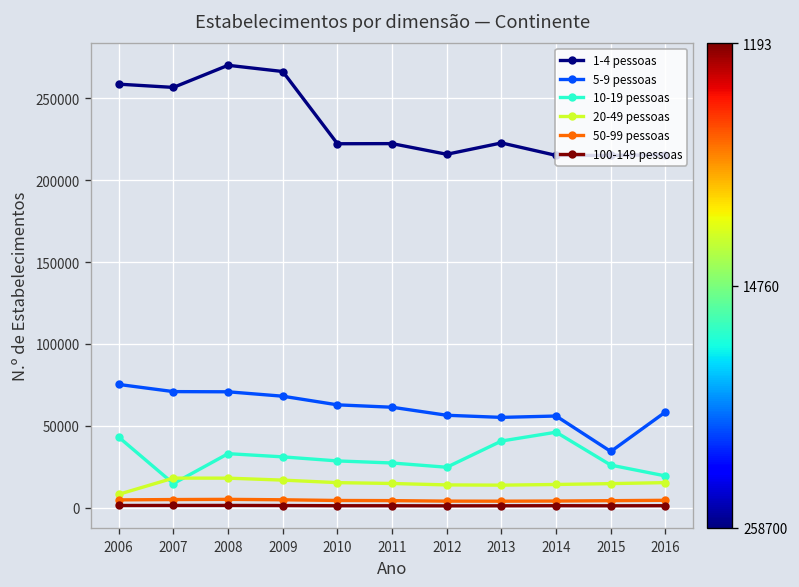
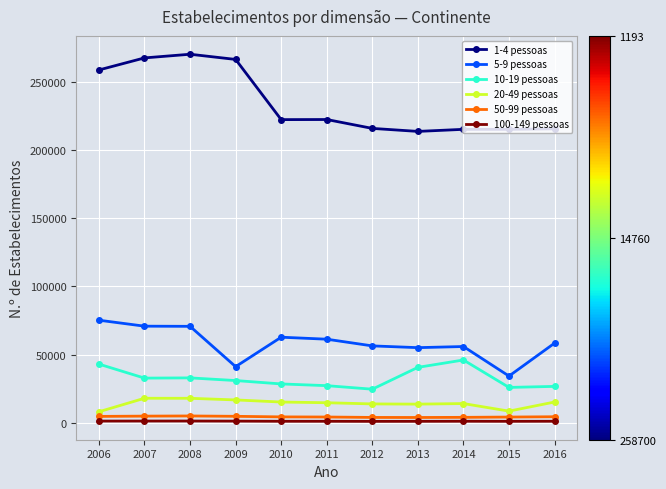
  {
    "1-4 pessoas": {
      "2006": 259000,
-     "2007": 257000,
+     "2007": 268000,
      "2008": 270000,
      "2009": 266000,
      "2010": 222000,
      "2011": 222000,
      "2012": 216000,
-     "2013": 223000
+     "2013": 214000
    },
    "5-9 pessoas": {
      "2006": 75000,
      "2007": 71000,
      "2008": 71000,
-     "2009": 68000,
+     "2009": 41000,
      "2010": 63000,
      "2011": 61000,
      "2012": 56000,
      "2013": 55000,
      "2014": 56000,
      "2015": 34000,
      "2016": 58000
    },
    "10-19 pessoas": {
      "2006": 43000,
-     "2007": 15000,
+     "2007": 33000,
      "2008": 33000,
      "2009": 31000,
      "2010": 29000,
      "2011": 27000,
      "2012": 25000,
      "2013": 41000,
      "2014": 46000,
      "2015": 26000,
-     "2016": 19000
+     "2016": 27000
    },
    "20-49 pessoas": {
      "2006": 8000,
      "2007": 18000,
      "2008": 18000,
      "2009": 17000,
      "2010": 15000,
      "2011": 15000,
      "2012": 14000,
      "2013": 14000,
      "2014": 14000,
-     "2015": 15000,
+     "2015": 9000,
      "2016": 15000
    },
    "50-99 pessoas": {
      "2006": 5000,
      "2007": 5000,
      "2008": 5000,
      "2009": 5000,
      "2010": 4000,
      "2011": 4000,
      "2012": 4000,
      "2013": 4000,
      "2014": 4000,
      "2015": 4000,
      "2016": 4000
    },
    "100-149 pessoas": {
      "2006": 1000,
      "2007": 1000,
      "2008": 1000,
      "2009": 1000,
      "2010": 1000,
      "2011": 1000,
      "2012": 1000,
      "2013": 1000,
      "2014": 1000,
      "2015": 1000,
      "2016": 1000
    }
  }
